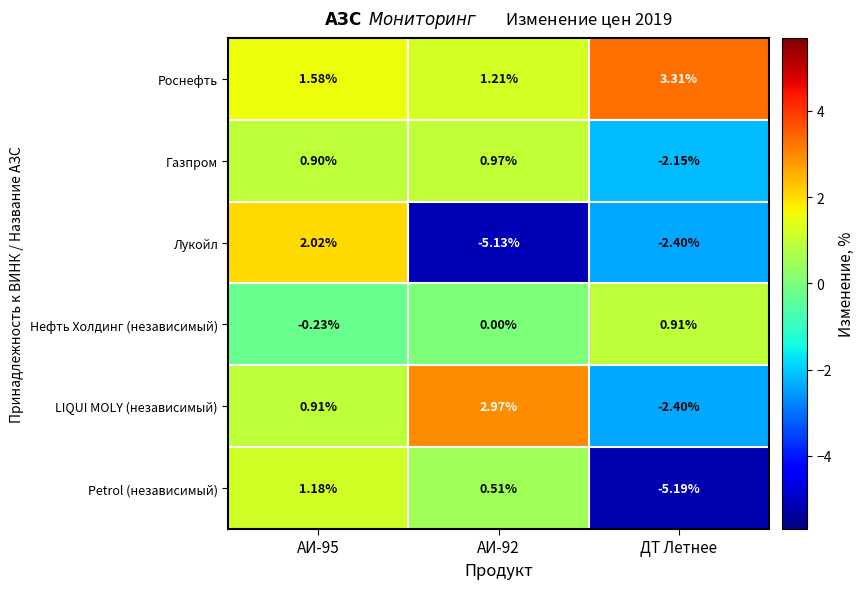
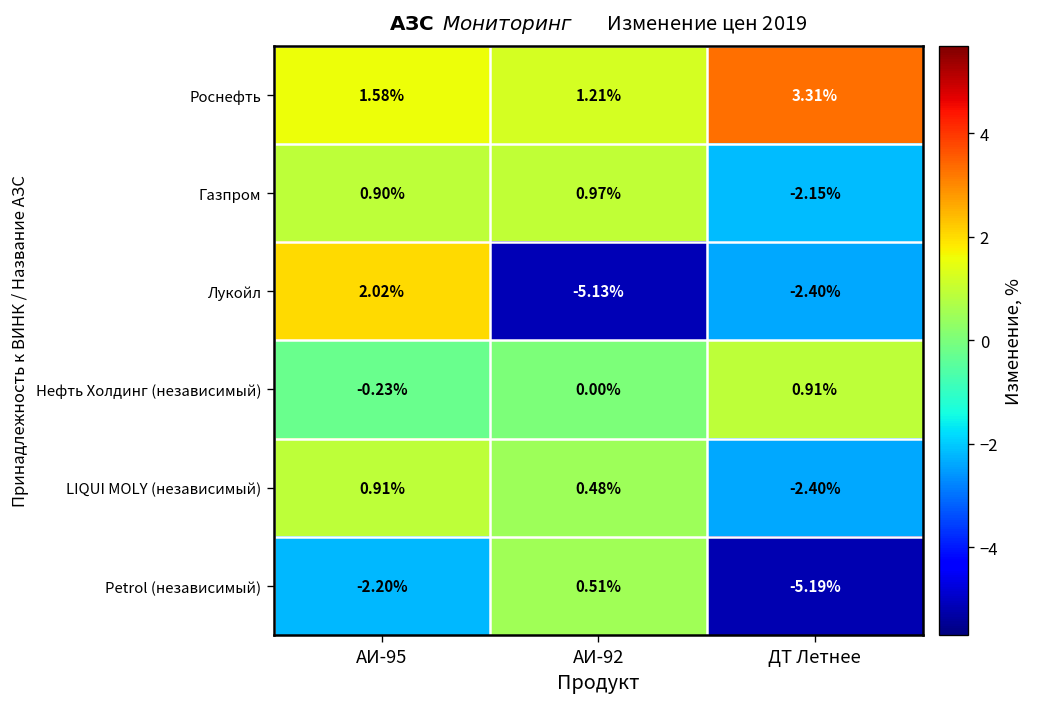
  {
    "Роснефть": {
      "АИ-95": "1.58%",
      "АИ-92": "1.21%",
      "ДТ Летнее": "3.31%"
    },
    "Газпром": {
      "АИ-95": "0.90%",
      "АИ-92": "0.97%",
      "ДТ Летнее": "-2.15%"
    },
    "Лукойл": {
      "АИ-95": "2.02%",
      "АИ-92": "-5.13%",
      "ДТ Летнее": "-2.40%"
    },
    "Нефть Холдинг (независимый)": {
      "АИ-95": "-0.23%",
      "АИ-92": "0.00%",
      "ДТ Летнее": "0.91%"
    },
    "LIQUI MOLY (независимый)": {
      "АИ-95": "0.91%",
-     "АИ-92": "2.97%",
+     "АИ-92": "0.48%",
      "ДТ Летнее": "-2.40%"
    },
    "Petrol (независимый)": {
-     "АИ-95": "1.18%",
+     "АИ-95": "-2.20%",
      "АИ-92": "0.51%",
      "ДТ Летнее": "-5.19%"
    }
  }
